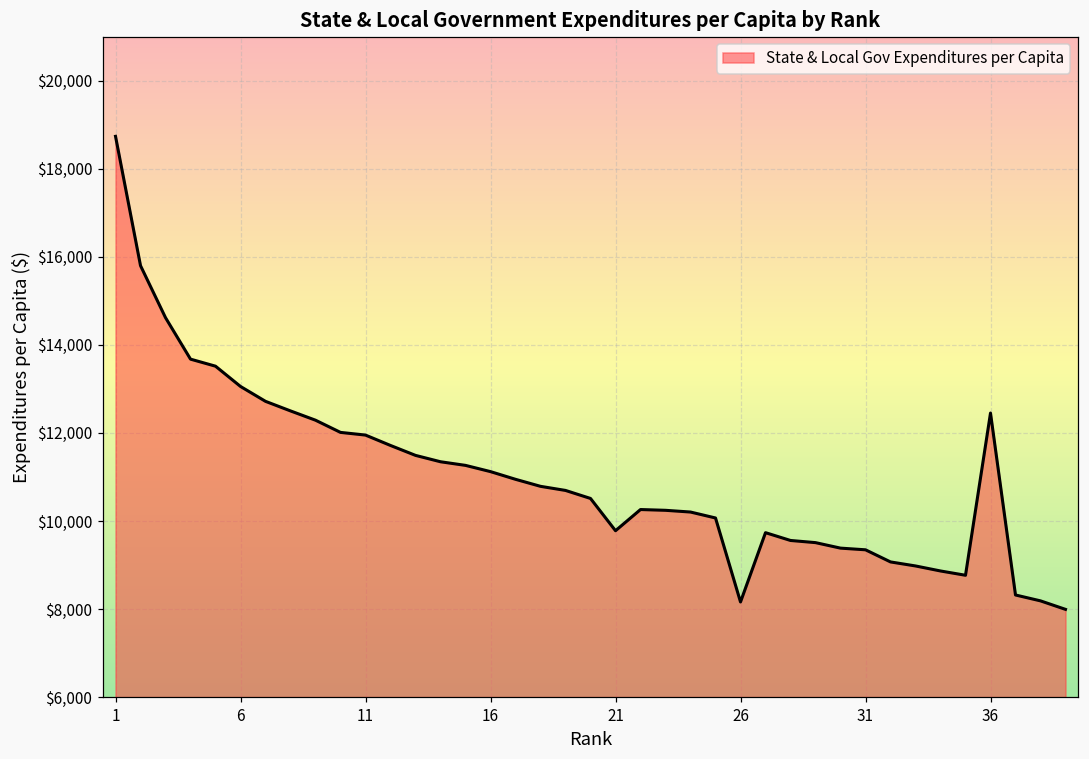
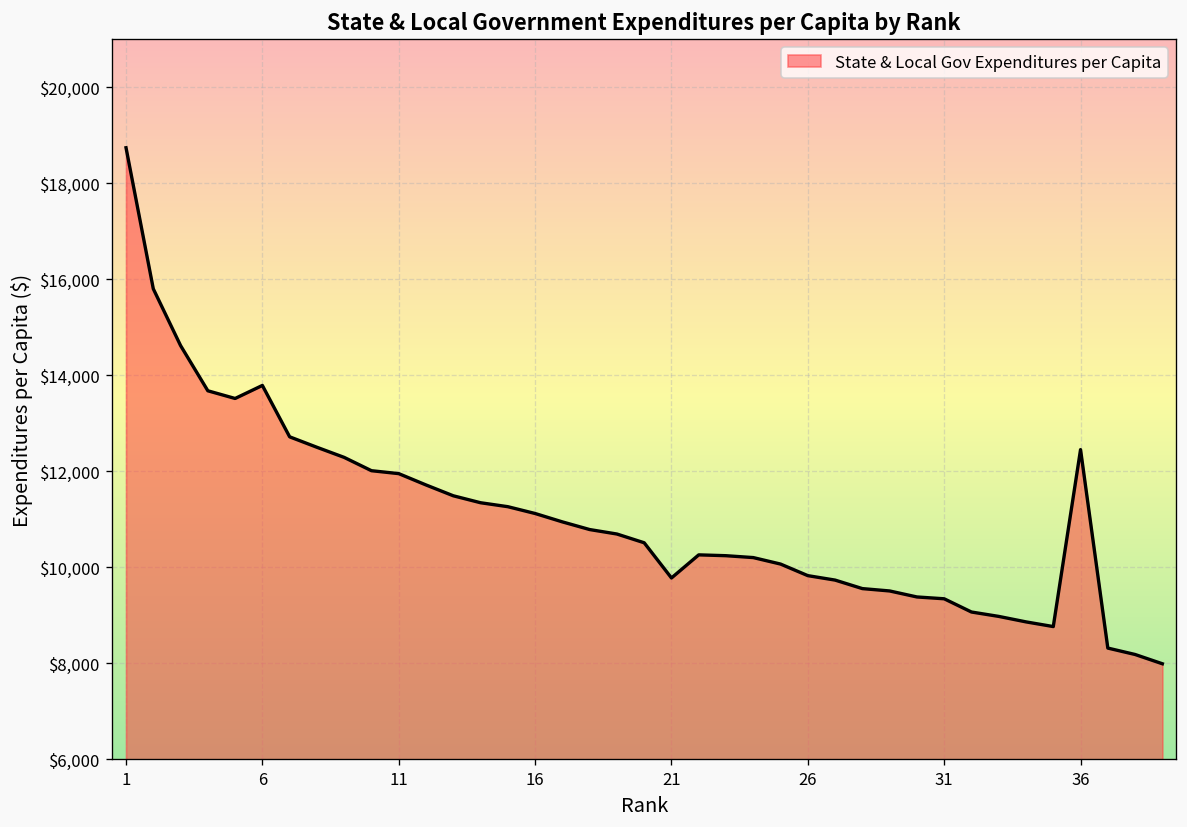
  {
    "1": "$18,700",
-   "6": "$13,100",
+   "6": "$13,800",
    "11": "$12,000",
    "16": "$11,100",
    "21": "$9,800",
-   "26": "$8,200",
+   "26": "$9,800",
    "31": "$9,300",
    "36": "$12,500"
  }
